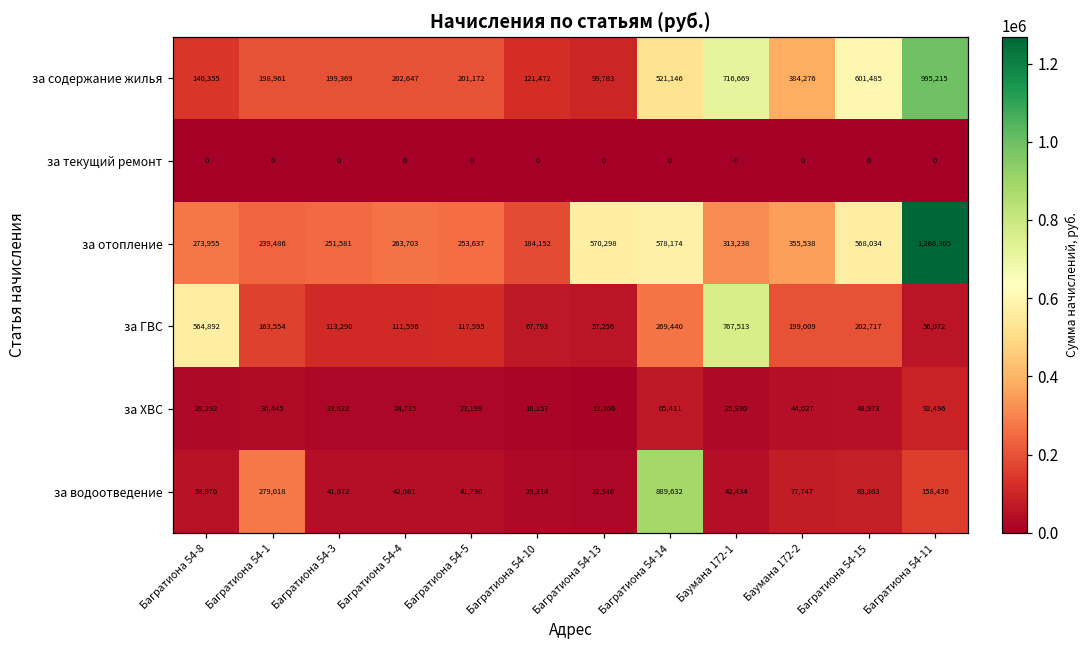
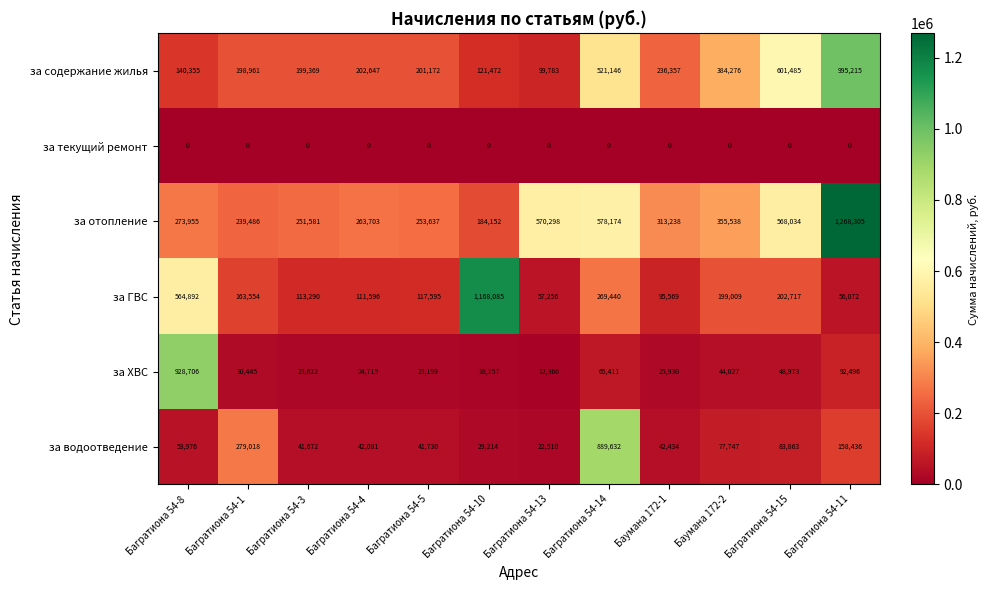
  {
    "за содержание жилья": {
      "Багратиона 54-8": "140,355",
      "Багратиона 54-1": "198,961",
      "Багратиона 54-3": "199,369",
      "Багратиона 54-4": "202,647",
      "Багратиона 54-5": "201,172",
      "Багратиона 54-10": "121,472",
      "Багратиона 54-13": "99,783",
      "Багратиона 54-14": "521,146",
-     "Баумана 172-1": "716,669",
+     "Баумана 172-1": "236,357",
      "Баумана 172-2": "384,276",
      "Багратиона 54-15": "601,485",
      "Багратиона 54-11": "995,215"
    },
    "за текущий ремонт": {
      "Багратиона 54-8": "0",
      "Багратиона 54-1": "0",
      "Багратиона 54-3": "0",
      "Багратиона 54-4": "0",
      "Багратиона 54-5": "0",
      "Багратиона 54-10": "0",
      "Багратиона 54-13": "0",
      "Багратиона 54-14": "0",
      "Баумана 172-1": "0",
      "Баумана 172-2": "0",
      "Багратиона 54-15": "0",
      "Багратиона 54-11": "0"
    },
    "за отопление": {
      "Багратиона 54-8": "273,955",
      "Багратиона 54-1": "239,486",
      "Багратиона 54-3": "251,581",
      "Багратиона 54-4": "263,703",
      "Багратиона 54-5": "253,637",
      "Багратиона 54-10": "184,152",
      "Багратиона 54-13": "570,298",
      "Багратиона 54-14": "578,174",
      "Баумана 172-1": "313,238",
      "Баумана 172-2": "355,538",
      "Багратиона 54-15": "568,034",
      "Багратиона 54-11": "1,268,305"
    },
    "за ГВС": {
      "Багратиона 54-8": "564,892",
      "Багратиона 54-1": "163,554",
      "Багратиона 54-3": "113,290",
      "Багратиона 54-4": "111,596",
      "Багратиона 54-5": "117,595",
-     "Багратиона 54-10": "67,793",
+     "Багратиона 54-10": "1,168,085",
      "Багратиона 54-13": "57,256",
      "Багратиона 54-14": "269,440",
-     "Баумана 172-1": "767,513",
+     "Баумана 172-1": "95,569",
      "Баумана 172-2": "199,009",
      "Багратиона 54-15": "202,717",
      "Багратиона 54-11": "56,072"
    },
    "за ХВС": {
-     "Багратиона 54-8": "29,292",
+     "Багратиона 54-8": "928,706",
      "Багратиона 54-1": "30,445",
      "Багратиона 54-3": "23,622",
      "Багратиона 54-4": "24,715",
      "Багратиона 54-5": "23,199",
      "Багратиона 54-10": "18,157",
      "Багратиона 54-13": "12,366",
      "Багратиона 54-14": "65,411",
      "Баумана 172-1": "25,930",
      "Баумана 172-2": "44,027",
      "Багратиона 54-15": "48,973",
      "Багратиона 54-11": "92,496"
    },
    "за водоотведение": {
      "Багратиона 54-8": "53,976",
      "Багратиона 54-1": "279,018",
      "Багратиона 54-3": "41,672",
      "Багратиона 54-4": "42,081",
      "Багратиона 54-5": "41,730",
      "Багратиона 54-10": "29,214",
      "Багратиона 54-13": "22,510",
      "Багратиона 54-14": "889,632",
      "Баумана 172-1": "42,434",
      "Баумана 172-2": "77,747",
      "Багратиона 54-15": "83,863",
      "Багратиона 54-11": "158,436"
    }
  }
